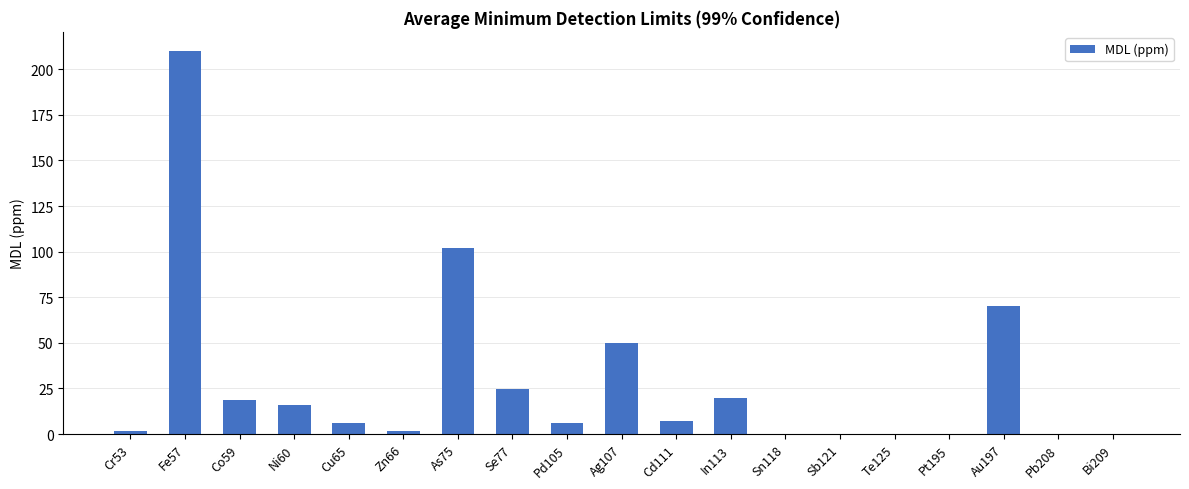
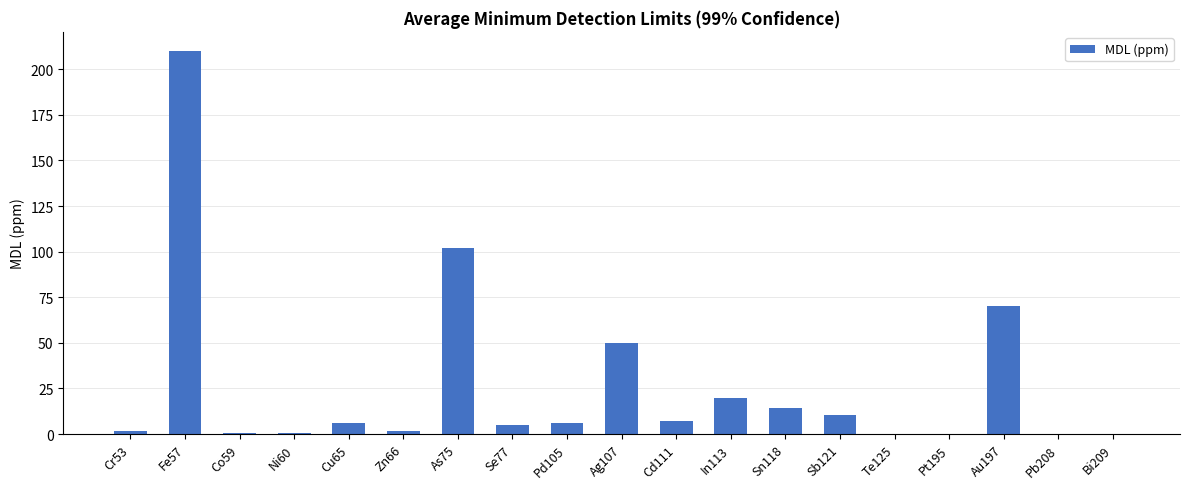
  {
    "Cr53": 2,
    "Fe57": 210,
-   "Co59": 19,
-   "Ni60": 16,
+   "Co59": 1,
+   "Ni60": 1,
    "Cu65": 6,
    "Zn66": 2,
    "As75": 102,
-   "Se77": 25,
+   "Se77": 5,
    "Pd105": 6,
    "Ag107": 50,
    "Cd111": 7,
    "In113": 20,
-   "Sn118": 0,
-   "Sb121": 0,
+   "Sn118": 14,
+   "Sb121": 11,
    "Au197": 70
  }
